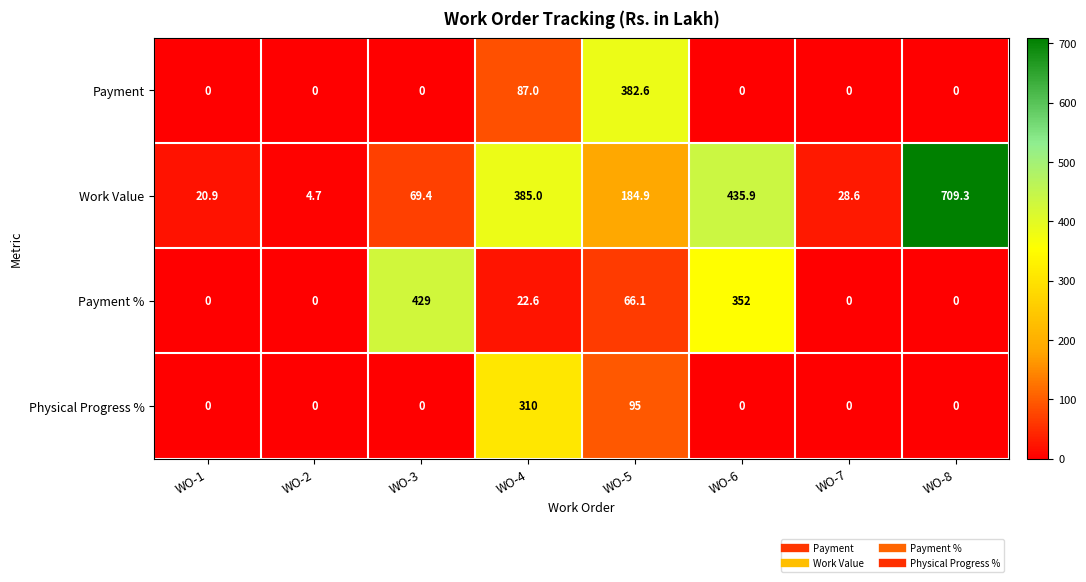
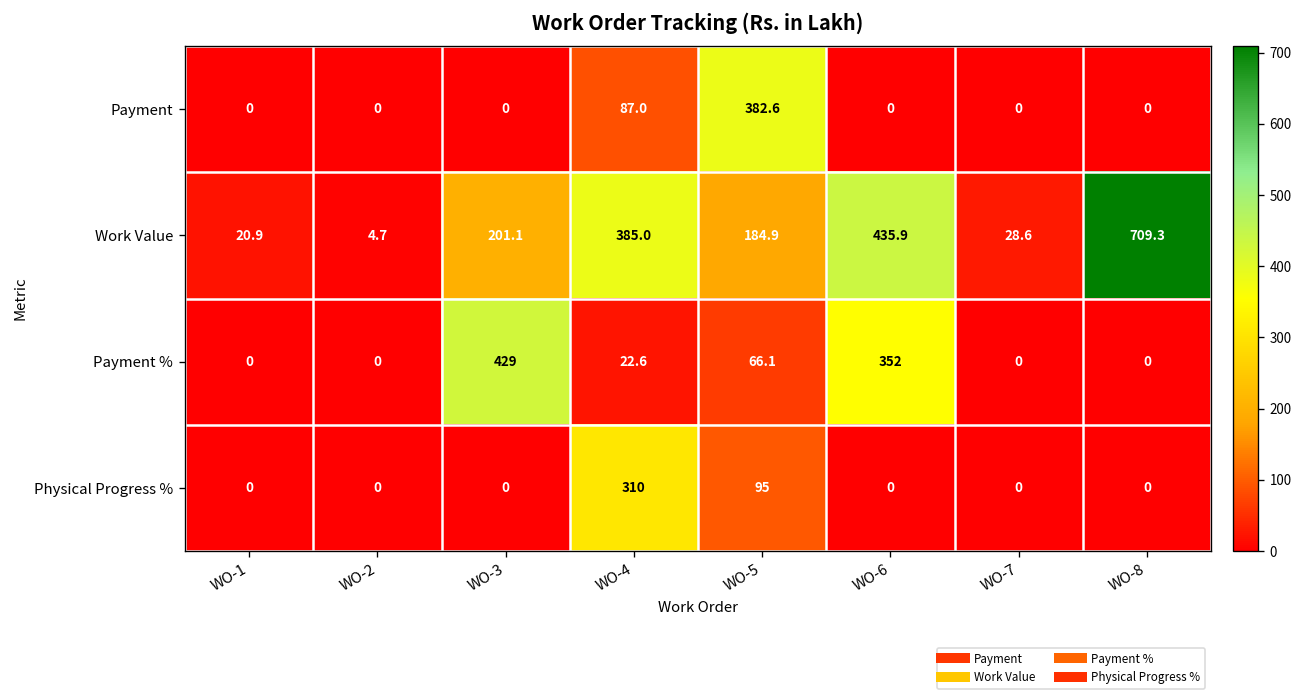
  {
    "Payment": {
      "WO-1": 0,
      "WO-2": 0,
      "WO-3": 0,
      "WO-4": 87.0,
      "WO-5": 382.6,
      "WO-6": 0,
      "WO-7": 0,
      "WO-8": 0
    },
    "Work Value": {
      "WO-1": 20.9,
      "WO-2": 4.7,
-     "WO-3": 69.4,
+     "WO-3": 201.1,
      "WO-4": 385.0,
      "WO-5": 184.9,
      "WO-6": 435.9,
      "WO-7": 28.6,
      "WO-8": 709.3
    },
    "Payment %": {
      "WO-1": 0,
      "WO-2": 0,
      "WO-3": 429,
      "WO-4": 22.6,
      "WO-5": 66.1,
      "WO-6": 352,
      "WO-7": 0,
      "WO-8": 0
    },
    "Physical Progress %": {
      "WO-1": 0,
      "WO-2": 0,
      "WO-3": 0,
      "WO-4": 310,
      "WO-5": 95,
      "WO-6": 0,
      "WO-7": 0,
      "WO-8": 0
    }
  }
